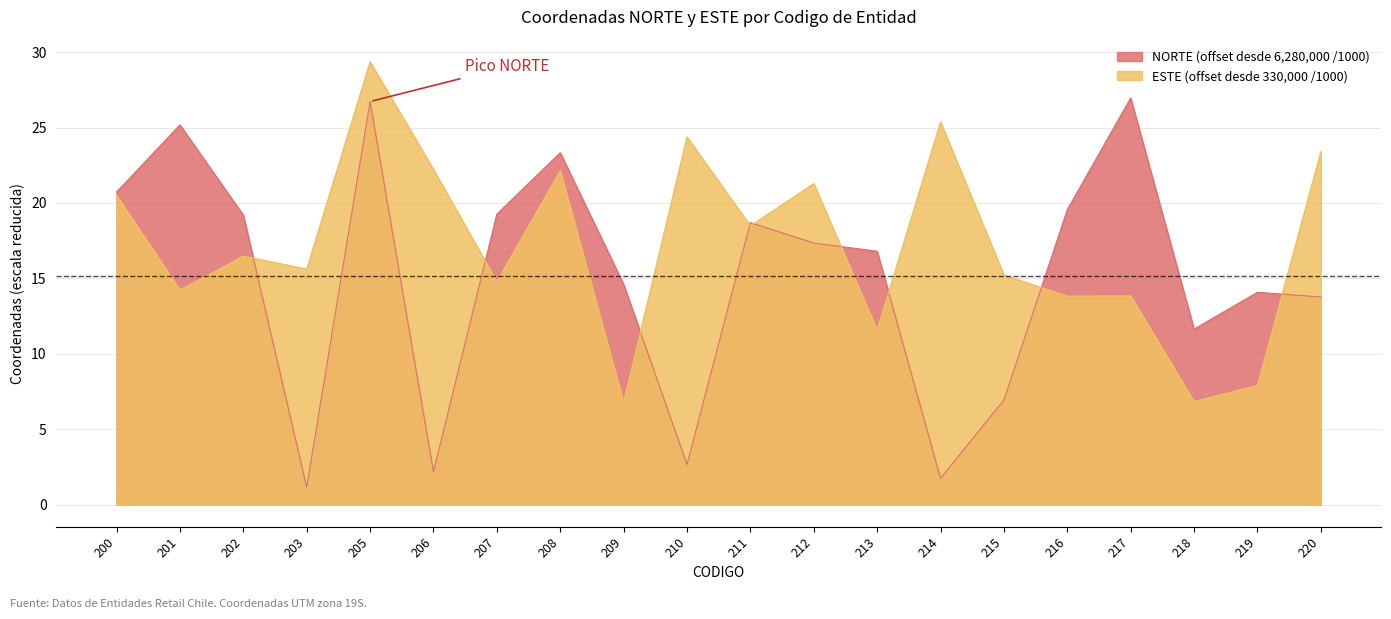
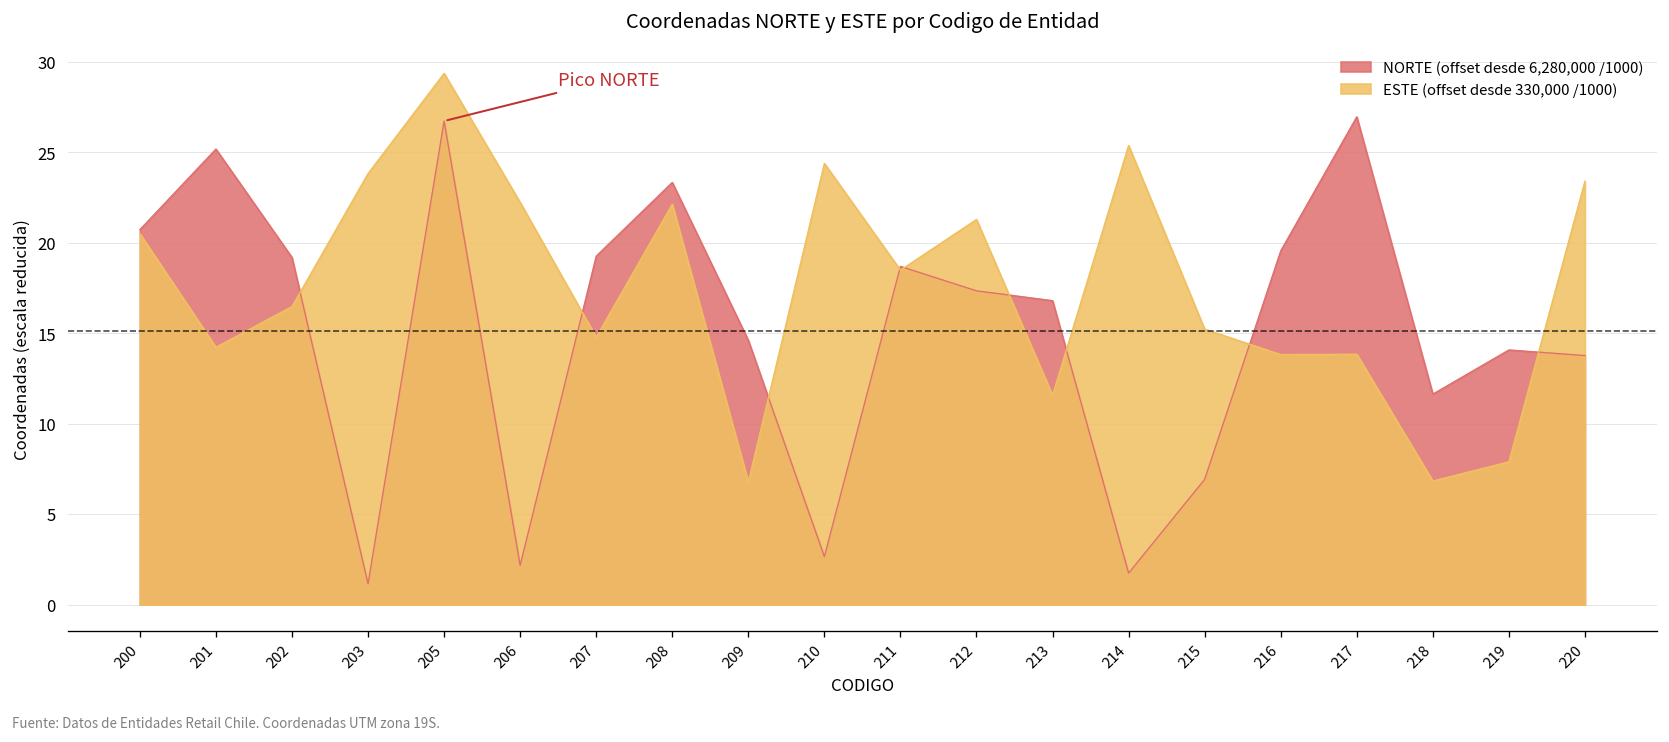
  {
    "NORTE (offset desde 6,280,000 /1000)": {
      "200": 20.7,
      "201": 25.2,
      "202": 19.2,
      "203": 1.1,
      "205": 26.7,
      "206": 2.2,
      "207": 19.3,
      "208": 23.3,
      "209": 14.6,
      "210": 2.7,
      "211": 18.7,
      "212": 17.3,
      "213": 16.8,
      "214": 1.7,
      "215": 6.9,
      "216": 19.6,
      "217": 27.0,
      "218": 11.6,
      "219": 14.1,
      "220": 13.8
    },
    "ESTE (offset desde 330,000 /1000)": {
      "200": 20.5,
      "201": 14.2,
      "202": 16.5,
-     "203": 15.6,
+     "203": 23.8,
      "205": 29.4,
      "206": 22.2,
      "207": 14.8,
      "208": 22.1,
      "209": 6.8,
      "210": 24.4,
      "211": 18.5,
      "212": 21.3,
      "213": 11.6,
      "214": 25.4,
      "215": 15.2,
      "216": 13.8,
      "217": 13.8,
      "218": 6.8,
      "219": 7.9,
      "220": 23.4
    }
  }
